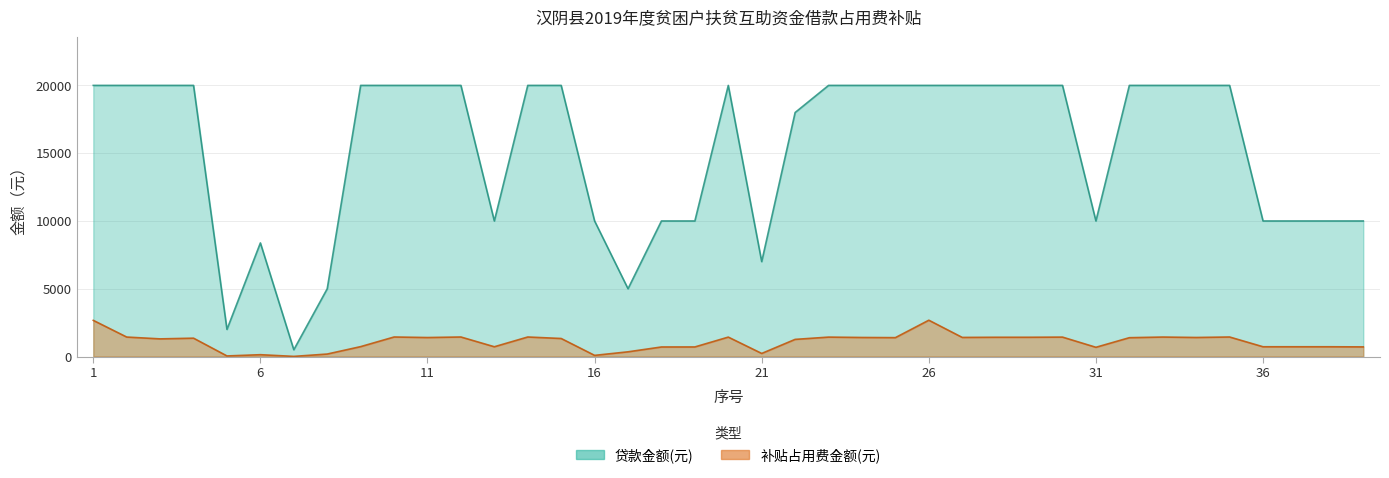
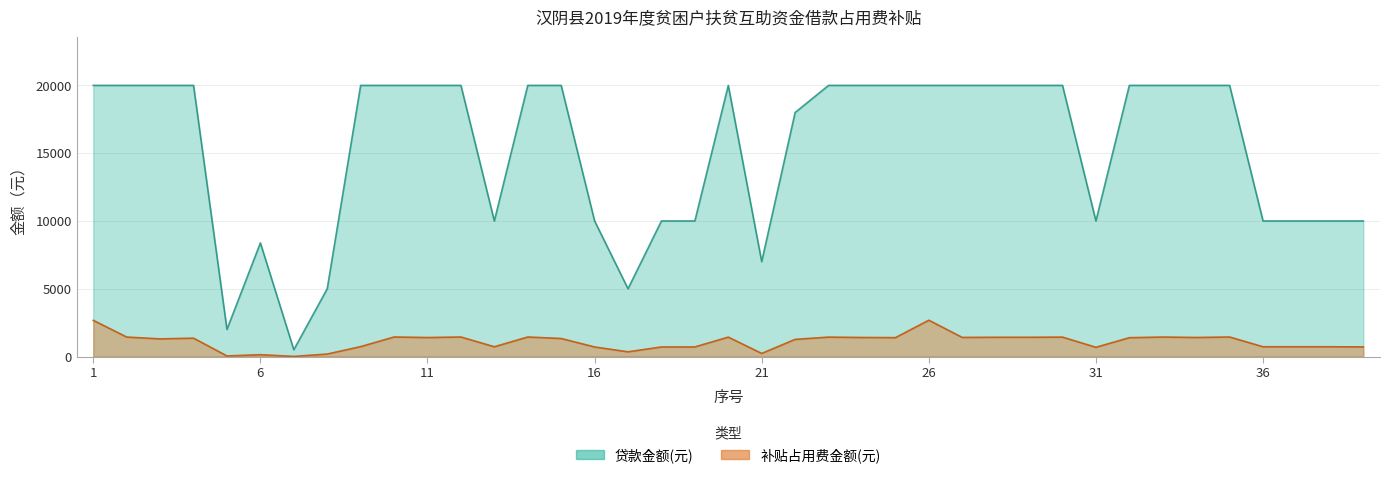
  {
    "贷款金额(元)": {
      "1": 20000,
      "6": 8400,
      "11": 20000,
      "16": 10000,
      "21": 7000,
      "26": 20000,
      "31": 10000,
      "36": 10000
    },
    "补贴占用费金额(元)": {
      "1": 2700,
      "6": 100,
      "11": 1400,
-     "16": 100,
+     "16": 700,
      "21": 200,
      "26": 2700,
      "31": 700,
      "36": 700
    }
  }
